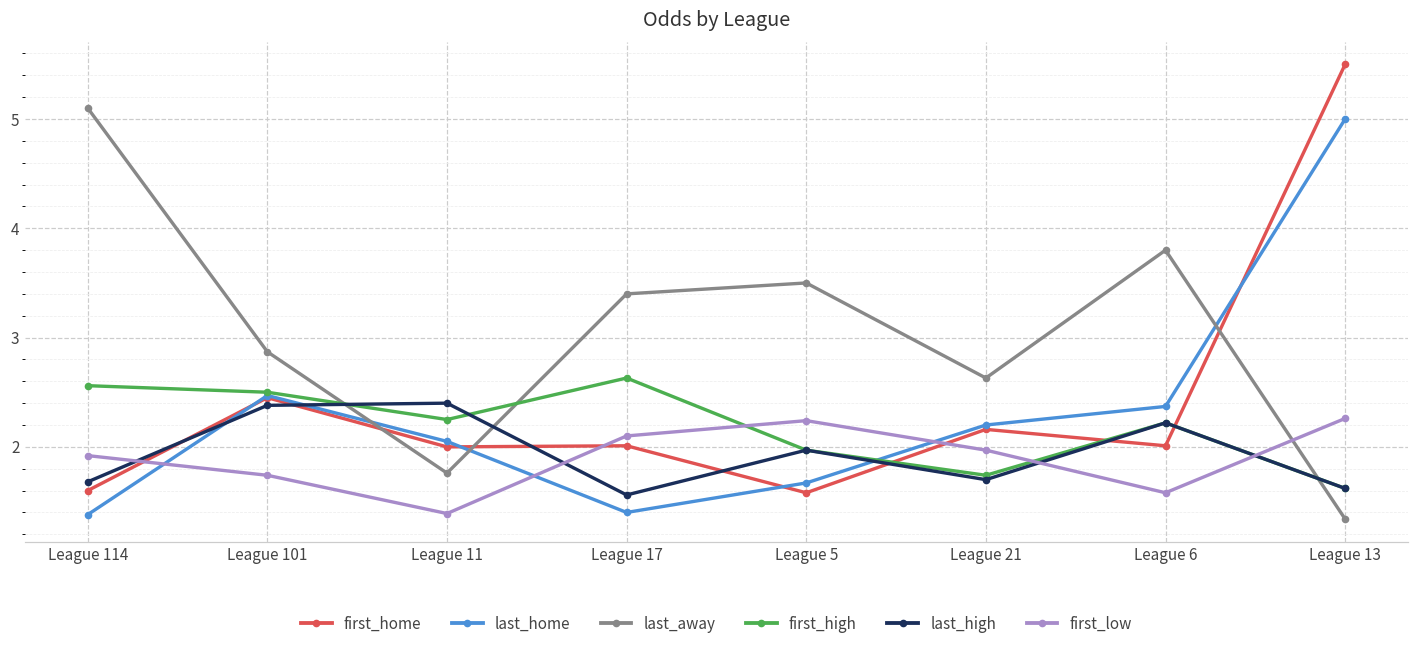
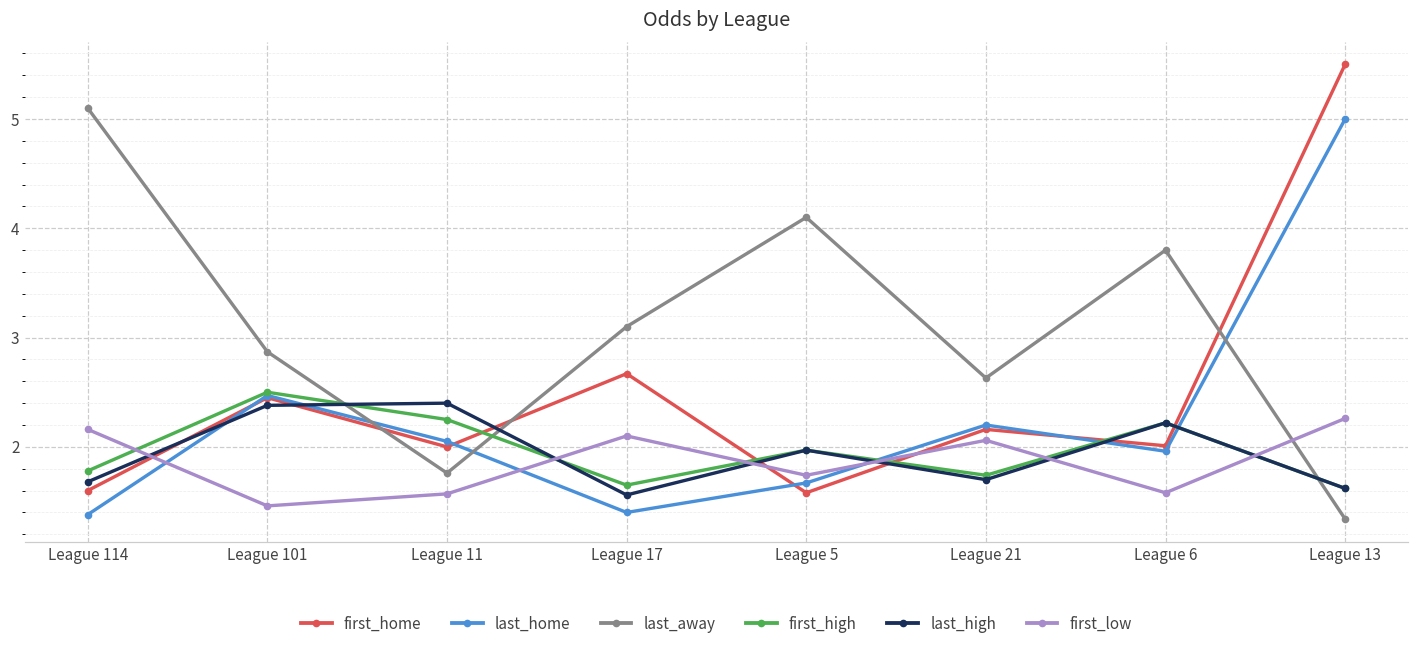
  {
    "first_home": {
      "League 114": 1.6,
      "League 11": 2.0,
-     "League 17": 2.0,
+     "League 17": 2.7,
      "League 5": 1.6,
      "League 21": 2.2,
      "League 6": 2.0,
      "League 13": 5.5
    },
    "last_home": {
      "League 114": 1.4,
      "League 11": 2.1,
      "League 17": 1.4,
      "League 5": 1.7,
      "League 21": 2.2,
-     "League 6": 2.4,
+     "League 6": 2.0,
      "League 13": 5.0
    },
    "last_away": {
      "League 114": 5.1,
      "League 101": 2.9,
      "League 11": 1.8,
-     "League 17": 3.4,
-     "League 5": 3.5,
+     "League 17": 3.1,
+     "League 5": 4.1,
      "League 21": 2.6,
      "League 6": 3.8,
      "League 13": 1.3
    },
    "first_high": {
-     "League 114": 2.6,
+     "League 114": 1.8,
      "League 101": 2.5,
      "League 11": 2.3,
-     "League 17": 2.6,
+     "League 17": 1.7,
      "League 21": 1.7
    },
    "last_high": {
      "League 114": 1.7,
      "League 101": 2.4,
      "League 11": 2.4,
      "League 17": 1.6,
      "League 21": 1.7
    },
    "first_low": {
-     "League 114": 1.9,
-     "League 101": 1.7,
-     "League 11": 1.4,
+     "League 114": 2.2,
+     "League 101": 1.5,
+     "League 11": 1.6,
      "League 17": 2.1,
-     "League 5": 2.2,
-     "League 21": 2.0,
+     "League 5": 1.7,
+     "League 21": 2.1,
      "League 6": 1.6,
      "League 13": 2.3
    }
  }
